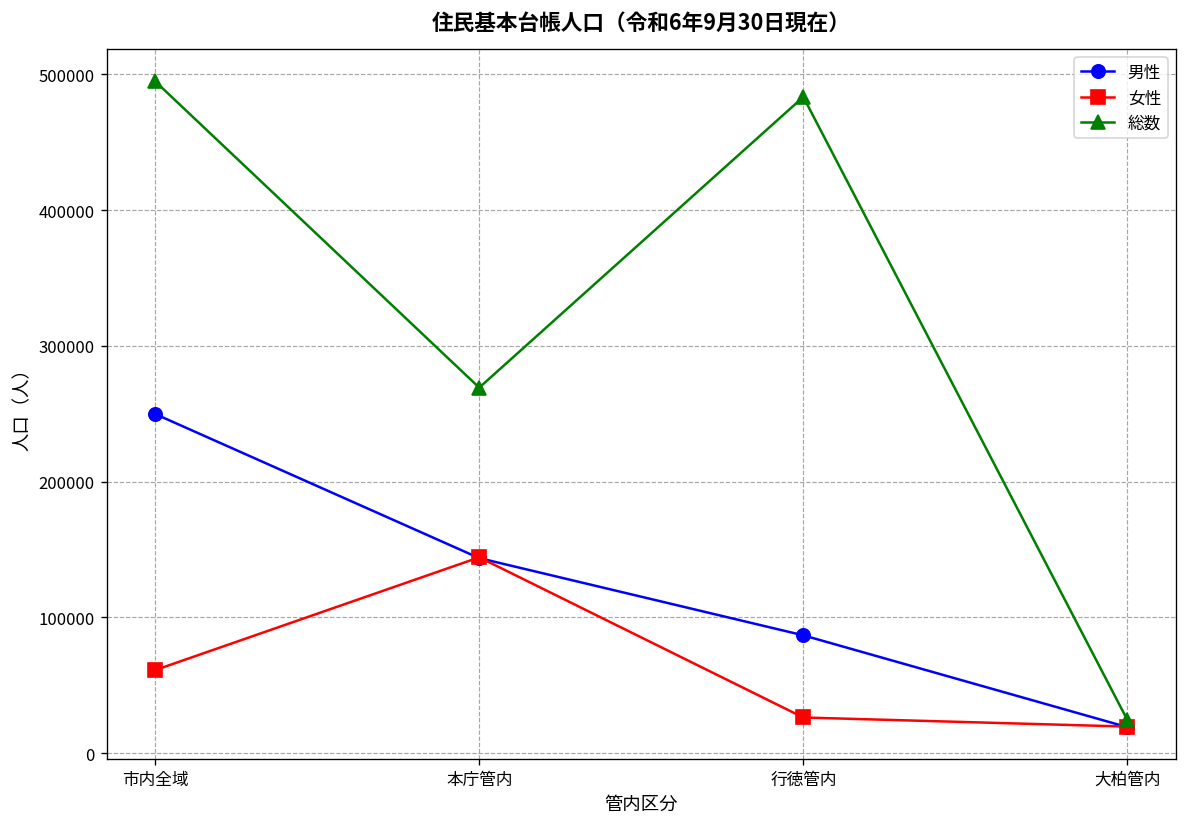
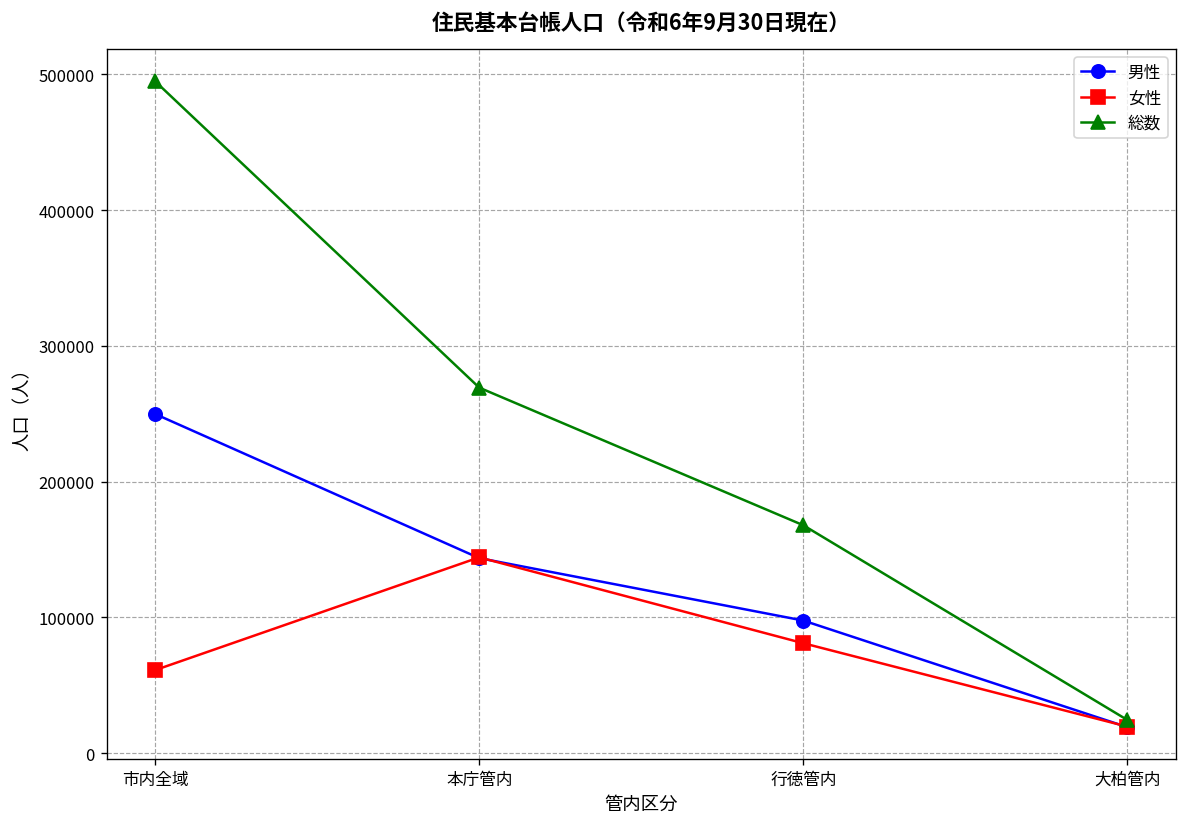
  {
    "男性": {
      "市内全域": 250000,
-     "行徳管内": 87000
+     "行徳管内": 98000
    },
    "女性": {
      "市内全域": 61000,
-     "行徳管内": 26000
+     "行徳管内": 81000
    },
    "総数": {
      "市内全域": 495000,
      "本庁管内": 269000,
-     "行徳管内": 483000,
+     "行徳管内": 168000,
      "大柏管内": 25000
    }
  }
